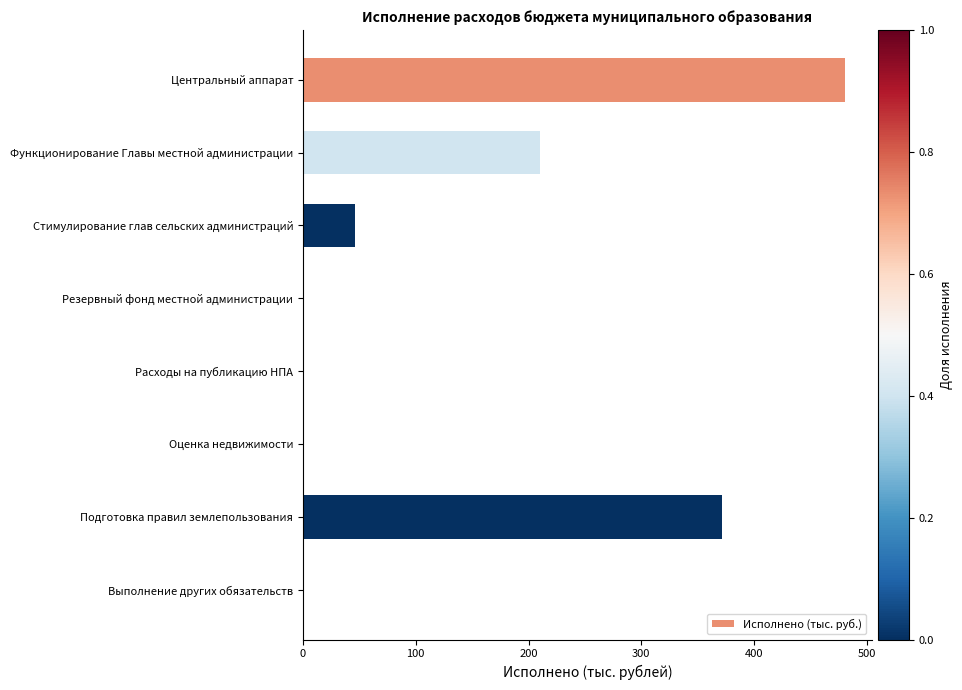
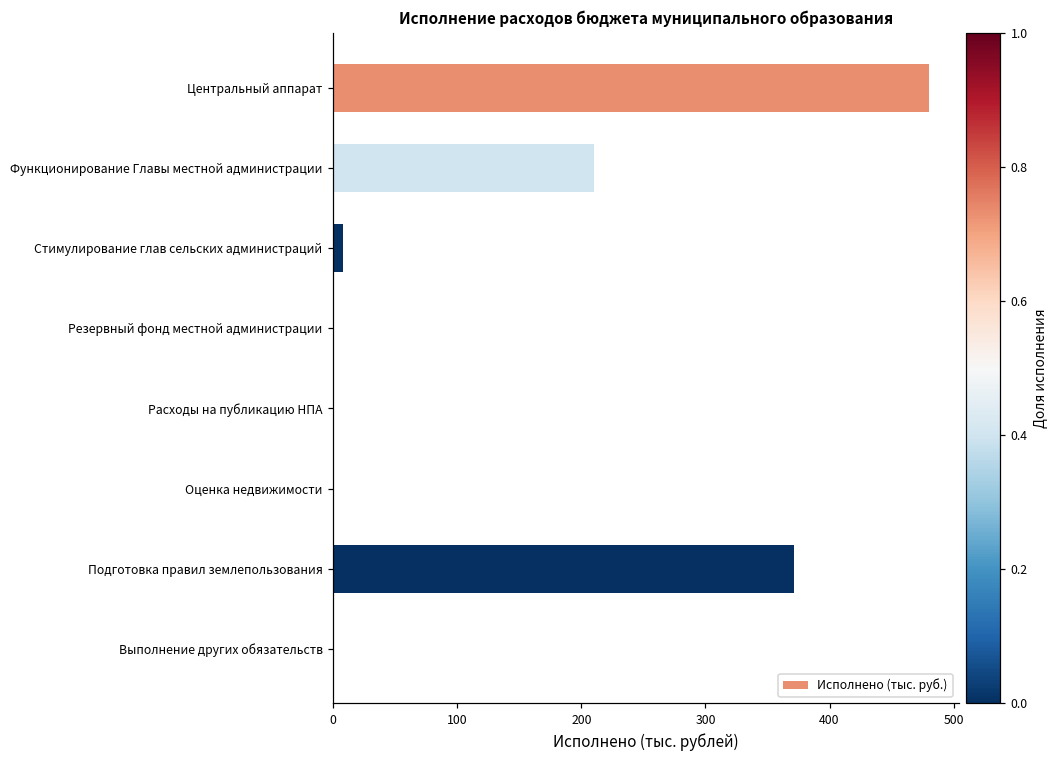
  {
    "Центральный аппарат": 480,
    "Функционирование Главы местной администрации": 211,
-   "Стимулирование глав сельских администраций": 46,
+   "Стимулирование глав сельских администраций": 8,
    "Резервный фонд местной администрации": 0,
    "Расходы на публикацию НПА": 0,
    "Оценка недвижимости": 0,
    "Подготовка правил землепользования": 371,
    "Выполнение других обязательств": 0
  }
